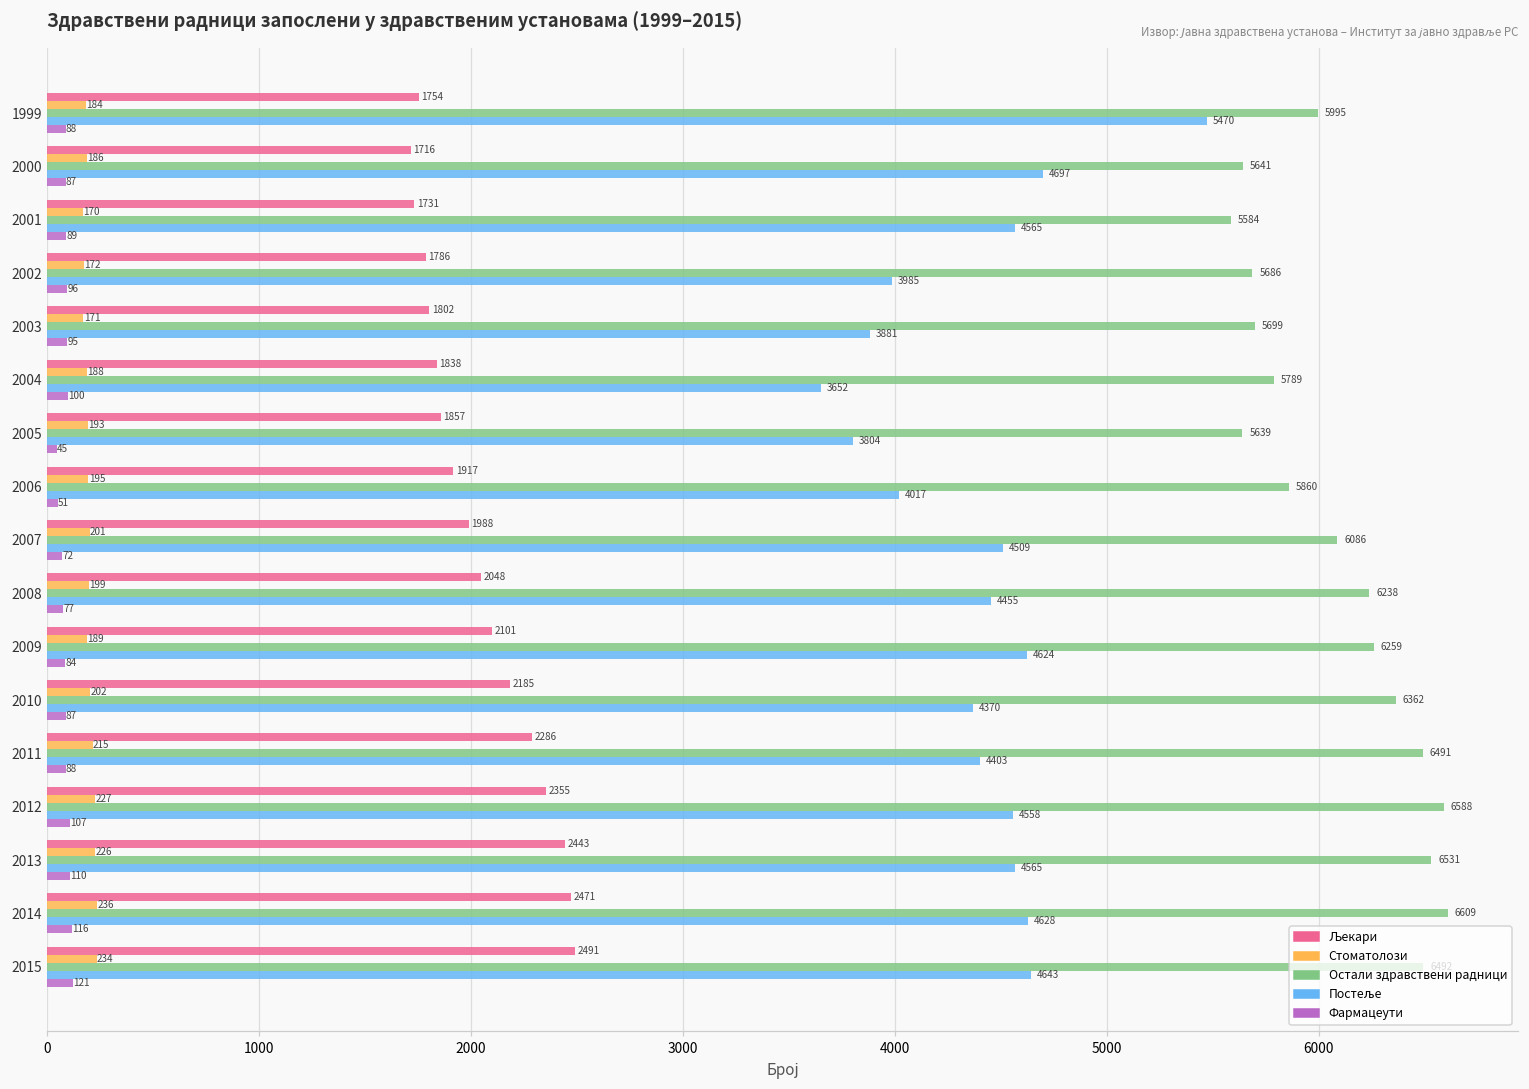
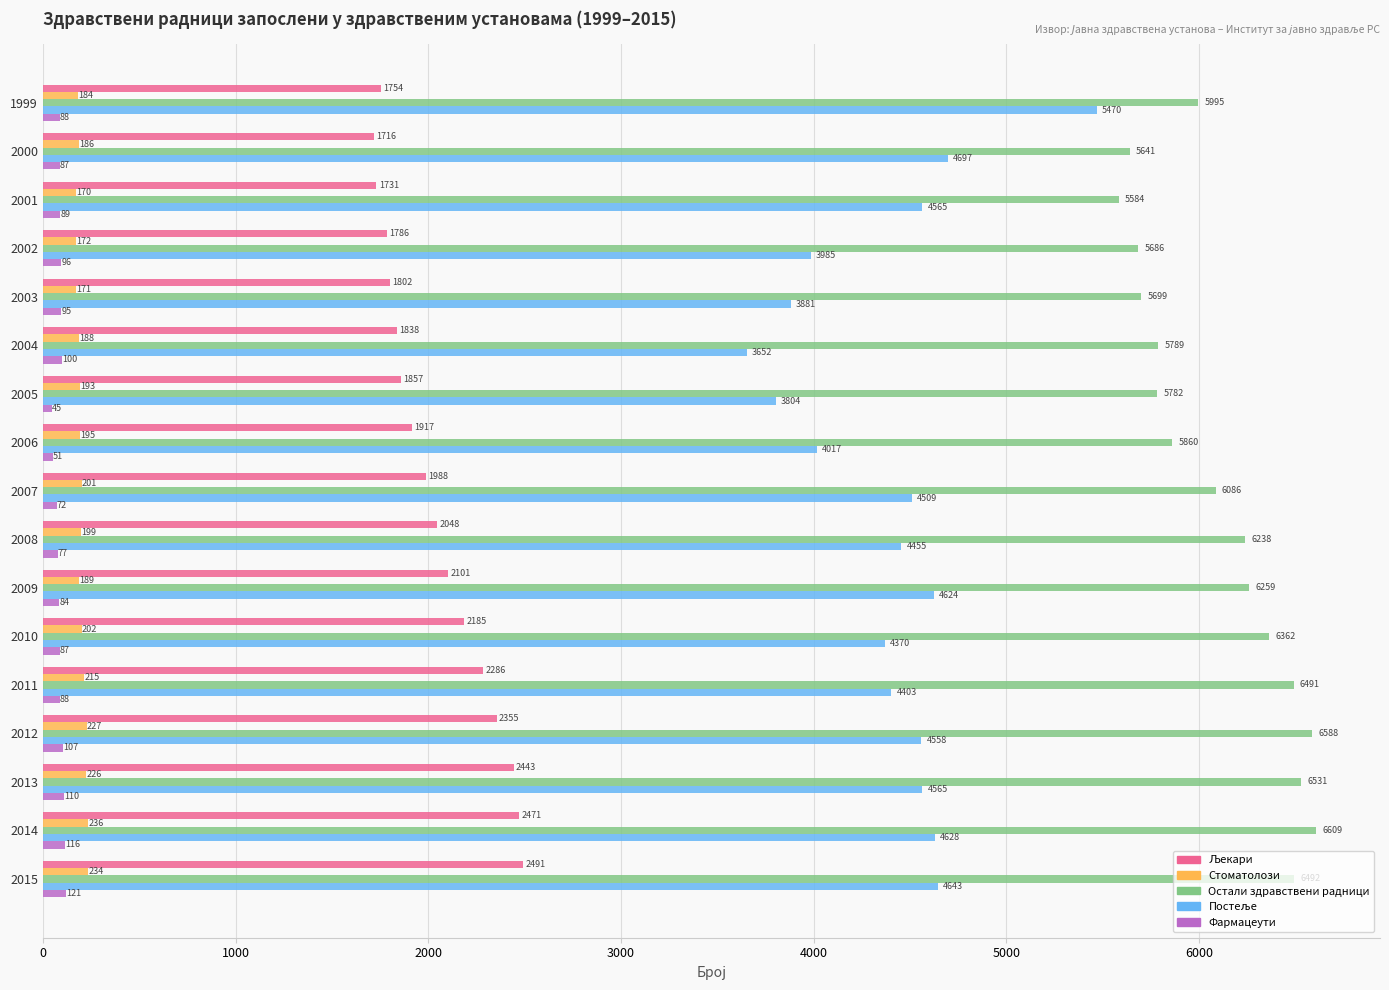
  {
    "Љекари": {
      "1999": 1754,
      "2000": 1716,
      "2001": 1731,
      "2002": 1786,
      "2003": 1802,
      "2004": 1838,
      "2005": 1857,
      "2006": 1917,
      "2007": 1988,
      "2008": 2048,
      "2009": 2101,
      "2010": 2185,
      "2011": 2286,
      "2012": 2355,
      "2013": 2443,
      "2014": 2471,
      "2015": 2491
    },
    "Стоматолози": {
      "1999": 184,
      "2000": 186,
      "2001": 170,
      "2002": 172,
      "2003": 171,
      "2004": 188,
      "2005": 193,
      "2006": 195,
      "2007": 201,
      "2008": 199,
      "2009": 189,
      "2010": 202,
      "2011": 215,
      "2012": 227,
      "2013": 226,
      "2014": 236,
      "2015": 234
    },
    "Остали здравствени радници": {
      "1999": 5995,
      "2000": 5641,
      "2001": 5584,
      "2002": 5686,
      "2003": 5699,
      "2004": 5789,
-     "2005": 5639,
+     "2005": 5782,
      "2006": 5860,
      "2007": 6086,
      "2008": 6238,
      "2009": 6259,
      "2010": 6362,
      "2011": 6491,
      "2012": 6588,
      "2013": 6531,
      "2014": 6609
    },
    "Постеље": {
      "1999": 5470,
      "2000": 4697,
      "2001": 4565,
      "2002": 3985,
      "2003": 3881,
      "2004": 3652,
      "2005": 3804,
      "2006": 4017,
      "2007": 4509,
      "2008": 4455,
      "2009": 4624,
      "2010": 4370,
      "2011": 4403,
      "2012": 4558,
      "2013": 4565,
      "2014": 4628,
      "2015": 4643
    },
    "Фармацеути": {
      "1999": 88,
      "2000": 87,
      "2001": 89,
      "2002": 96,
      "2003": 95,
      "2004": 100,
      "2005": 45,
      "2006": 51,
      "2007": 72,
      "2008": 77,
      "2009": 84,
      "2010": 87,
      "2011": 88,
      "2012": 107,
      "2013": 110,
      "2014": 116,
      "2015": 121
    }
  }
